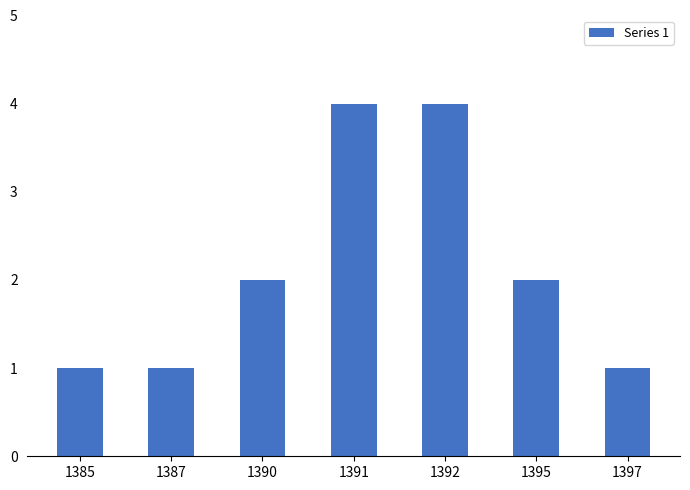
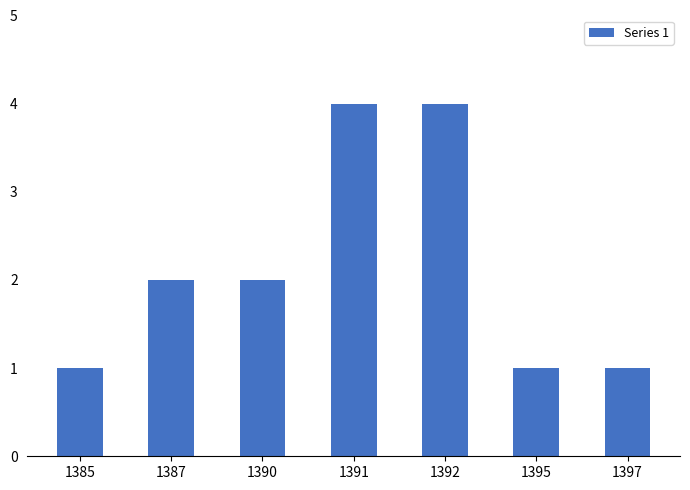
  {
    "1385": 1,
-   "1387": 1,
+   "1387": 2,
    "1390": 2,
    "1391": 4,
    "1392": 4,
-   "1395": 2,
+   "1395": 1,
    "1397": 1
  }
